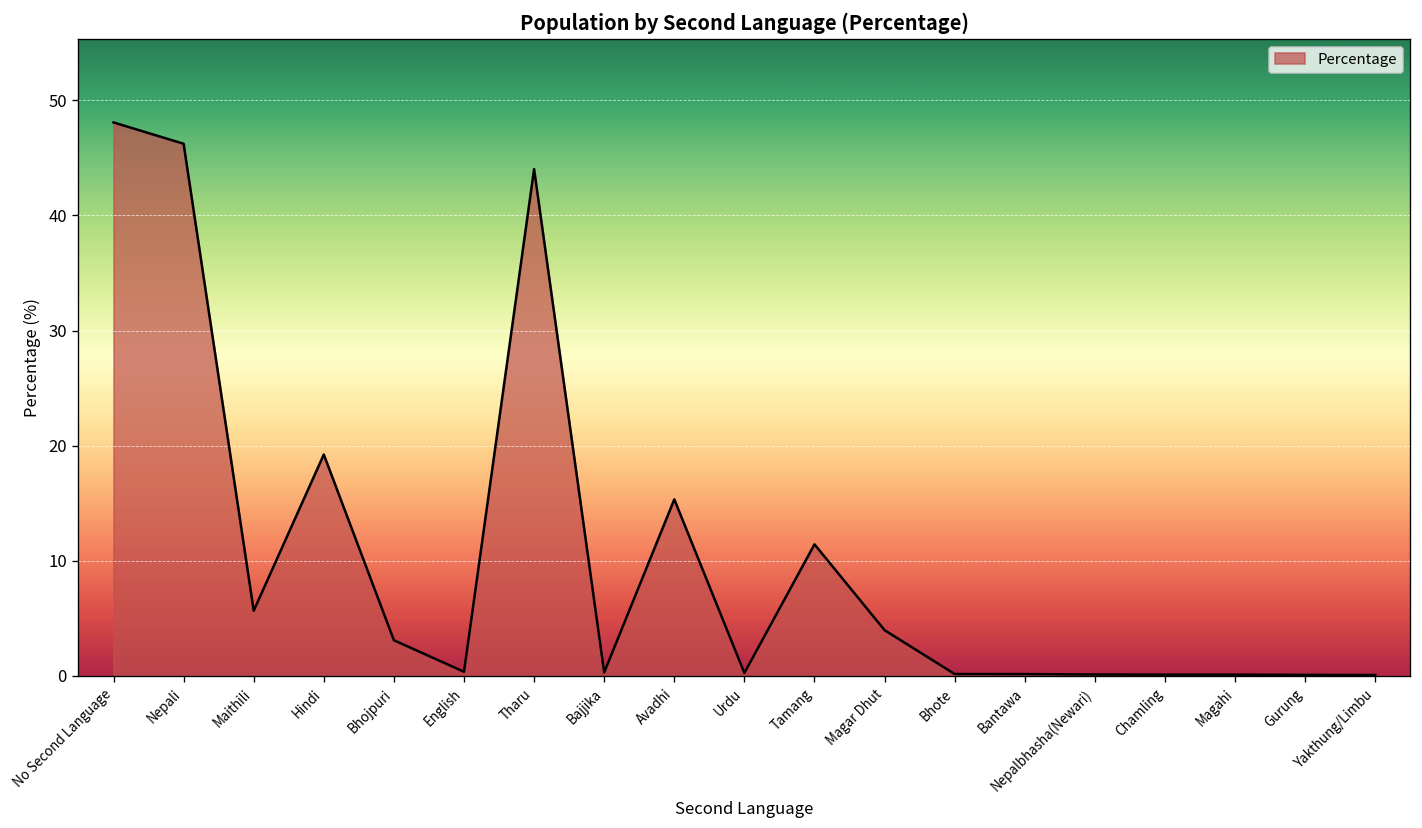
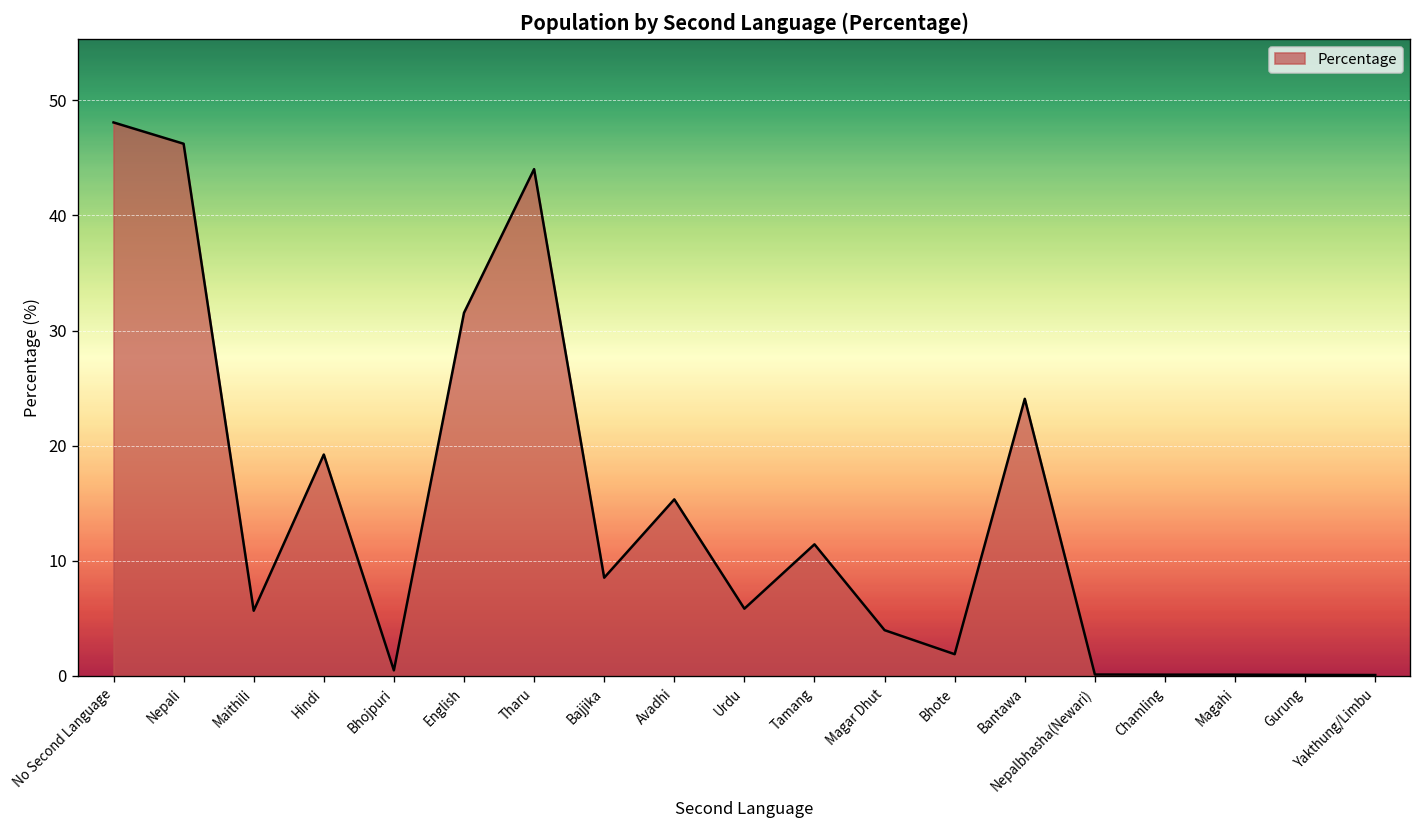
  {
    "No Second Language": 48,
    "Nepali": 46,
    "Maithili": 6,
    "Hindi": 19,
-   "Bhojpuri": 3,
-   "English": 0,
+   "Bhojpuri": 0,
+   "English": 32,
    "Tharu": 44,
-   "Bajjika": 0,
+   "Bajjika": 9,
    "Avadhi": 15,
-   "Urdu": 0,
+   "Urdu": 6,
    "Tamang": 11,
    "Magar Dhut": 4,
-   "Bhote": 0,
-   "Bantawa": 0,
+   "Bhote": 2,
+   "Bantawa": 24,
    "Nepalbhasha(Newari)": 0,
    "Chamling": 0,
    "Magahi": 0,
    "Gurung": 0,
    "Yakthung/Limbu": 0
  }
